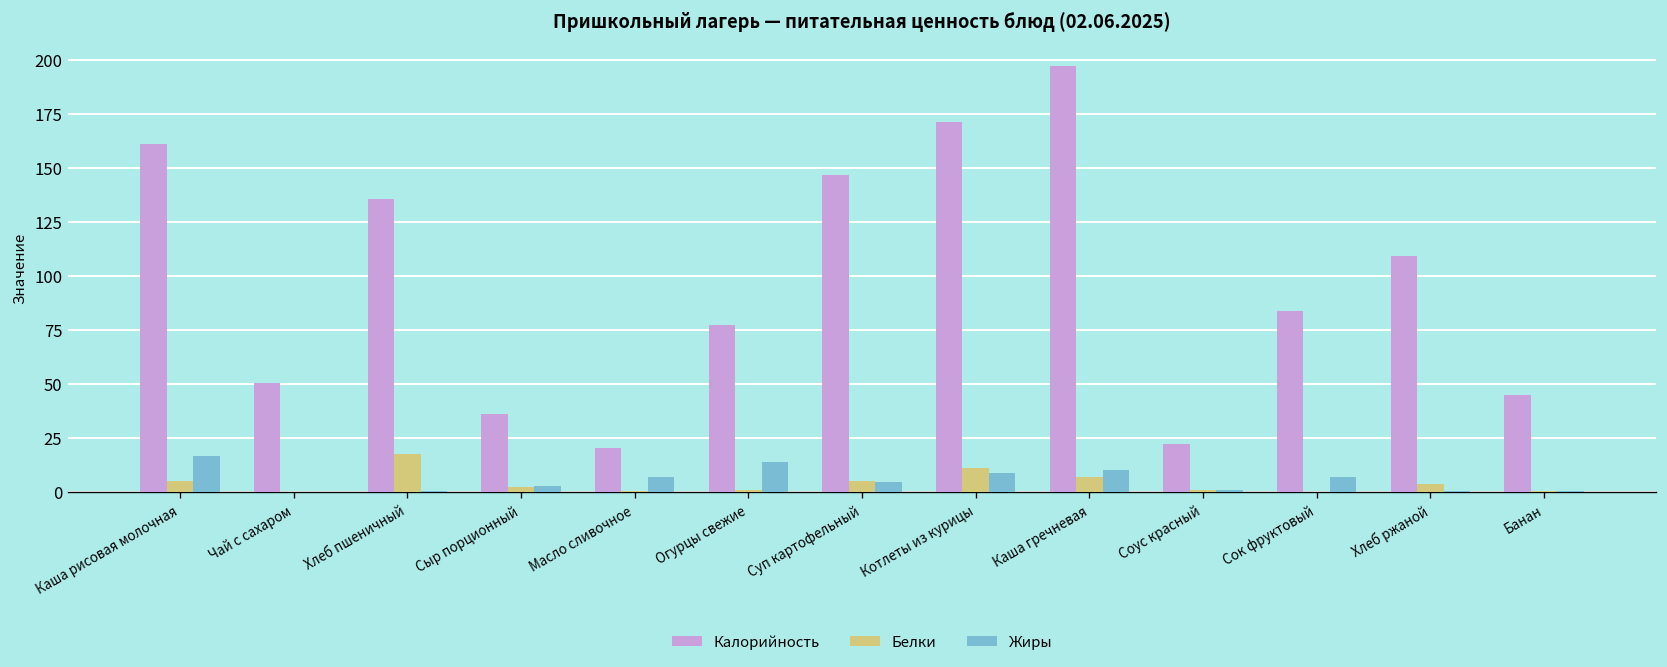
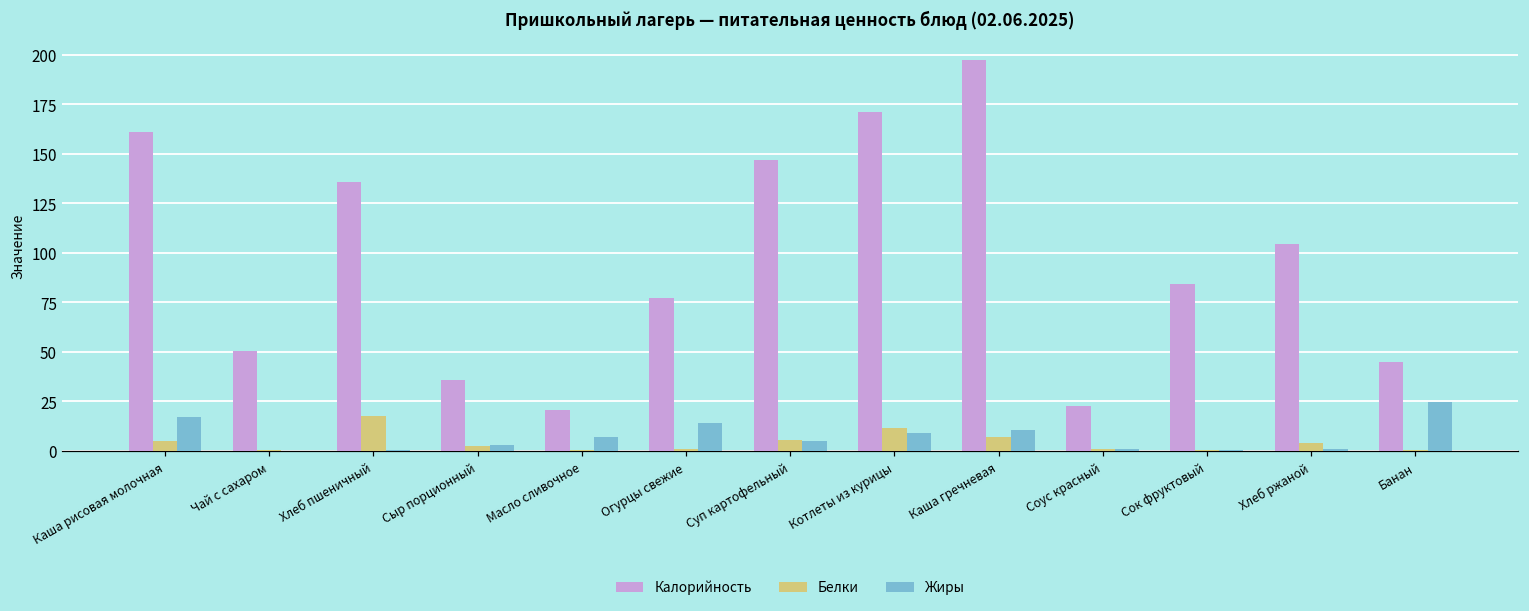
  {
    "Калорийность": {
      "Каша рисовая молочная": 161,
      "Чай с сахаром": 50,
      "Хлеб пшеничный": 136,
      "Сыр порционный": 36,
      "Масло сливочное": 20,
      "Огурцы свежие": 77,
      "Суп картофельный": 147,
      "Котлеты из курицы": 171,
      "Каша гречневая": 197,
      "Соус красный": 23,
      "Сок фруктовый": 84,
-     "Хлеб ржаной": 109,
+     "Хлеб ржаной": 104,
      "Банан": 45
    },
    "Белки": {
      "Каша рисовая молочная": 5,
      "Хлеб пшеничный": 18,
      "Сыр порционный": 2,
      "Суп картофельный": 5,
      "Котлеты из курицы": 11,
      "Каша гречневая": 7,
      "Хлеб ржаной": 4
    },
    "Жиры": {
      "Каша рисовая молочная": 17,
      "Чай с сахаром": 0,
      "Сыр порционный": 3,
      "Масло сливочное": 7,
      "Огурцы свежие": 14,
      "Суп картофельный": 5,
      "Котлеты из курицы": 9,
      "Каша гречневая": 10,
-     "Сок фруктовый": 7,
-     "Банан": 0
+     "Сок фруктовый": 0,
+     "Банан": 25
    }
  }
